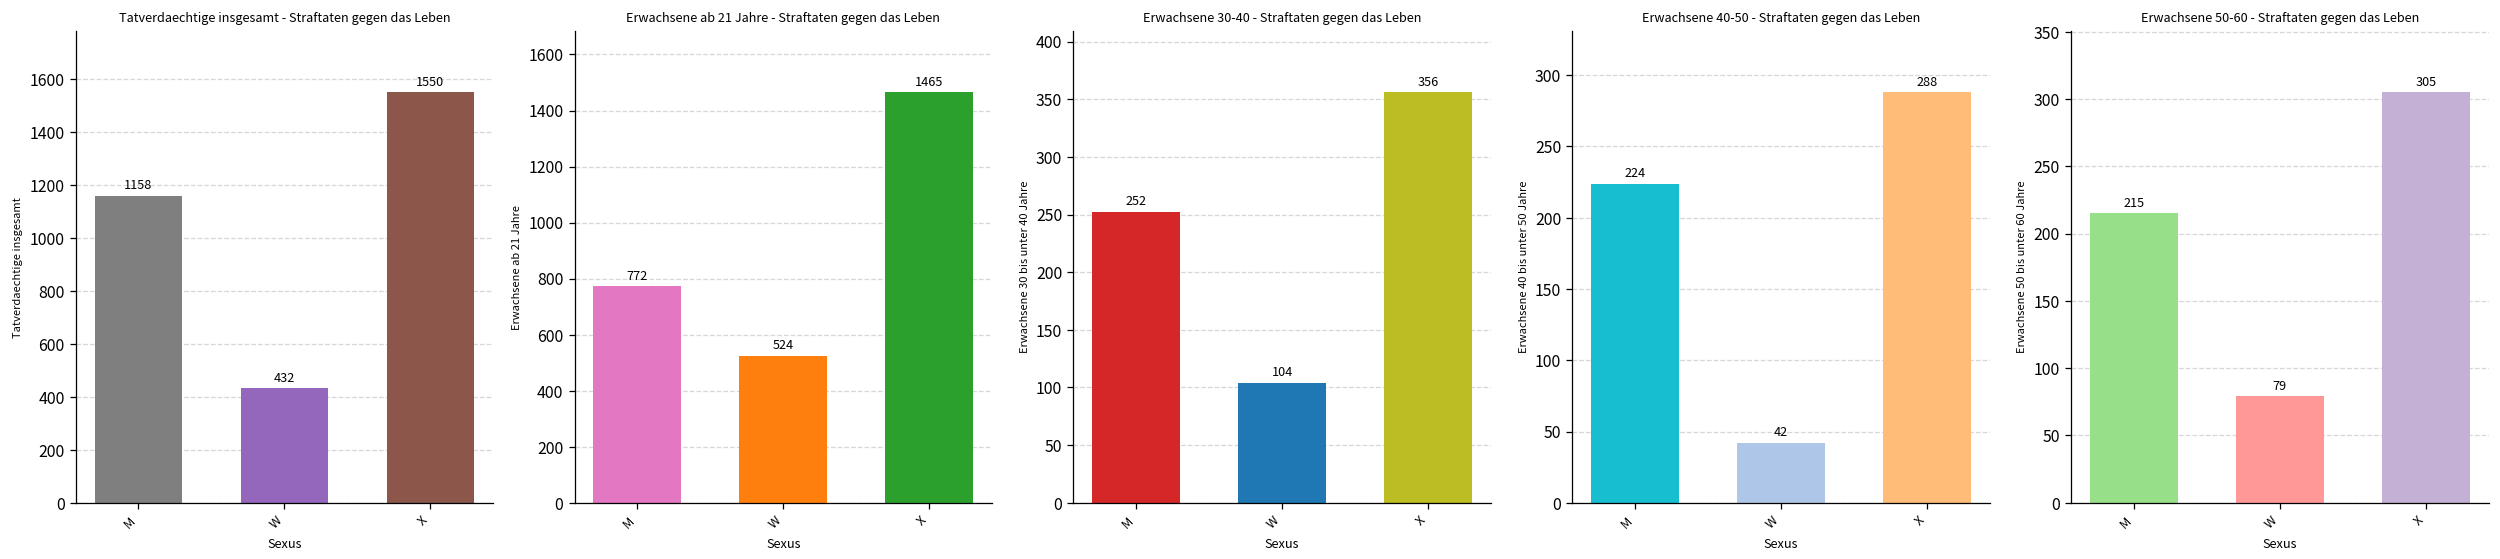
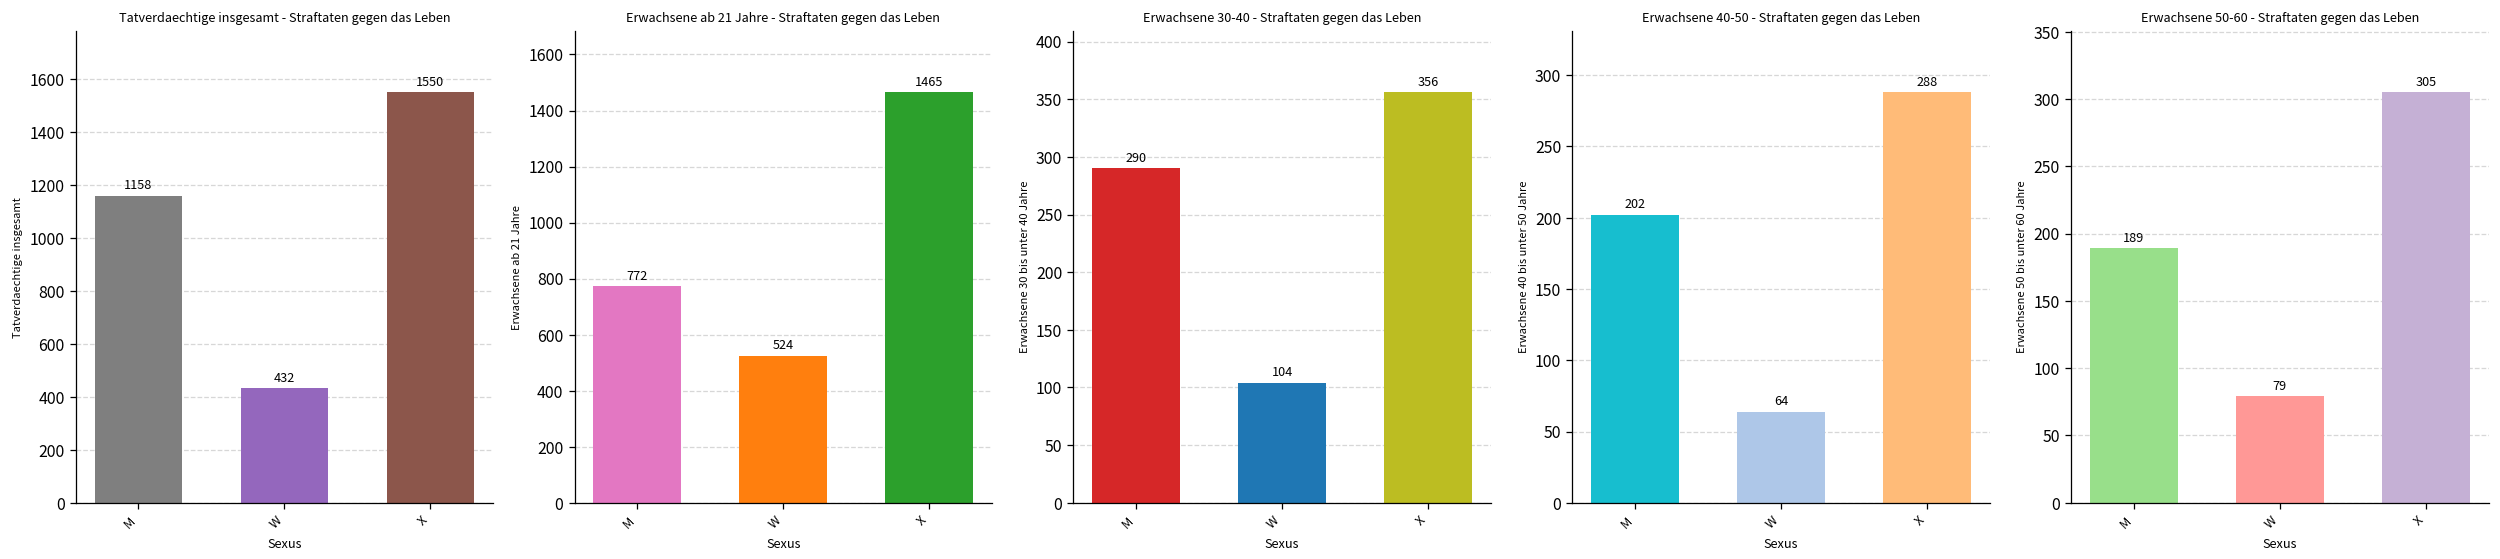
  {
    "Tatverdaechtige insgesamt - Straftaten gegen das Leben": {
      "M": 1158,
      "W": 432,
      "X": 1550
    },
    "Erwachsene ab 21 Jahre - Straftaten gegen das Leben": {
      "M": 772,
      "W": 524,
      "X": 1465
    },
    "Erwachsene 30-40 - Straftaten gegen das Leben": {
-     "M": 252,
+     "M": 290,
      "W": 104,
      "X": 356
    },
    "Erwachsene 40-50 - Straftaten gegen das Leben": {
-     "M": 224,
-     "W": 42,
+     "M": 202,
+     "W": 64,
      "X": 288
    },
    "Erwachsene 50-60 - Straftaten gegen das Leben": {
-     "M": 215,
+     "M": 189,
      "W": 79,
      "X": 305
    }
  }
